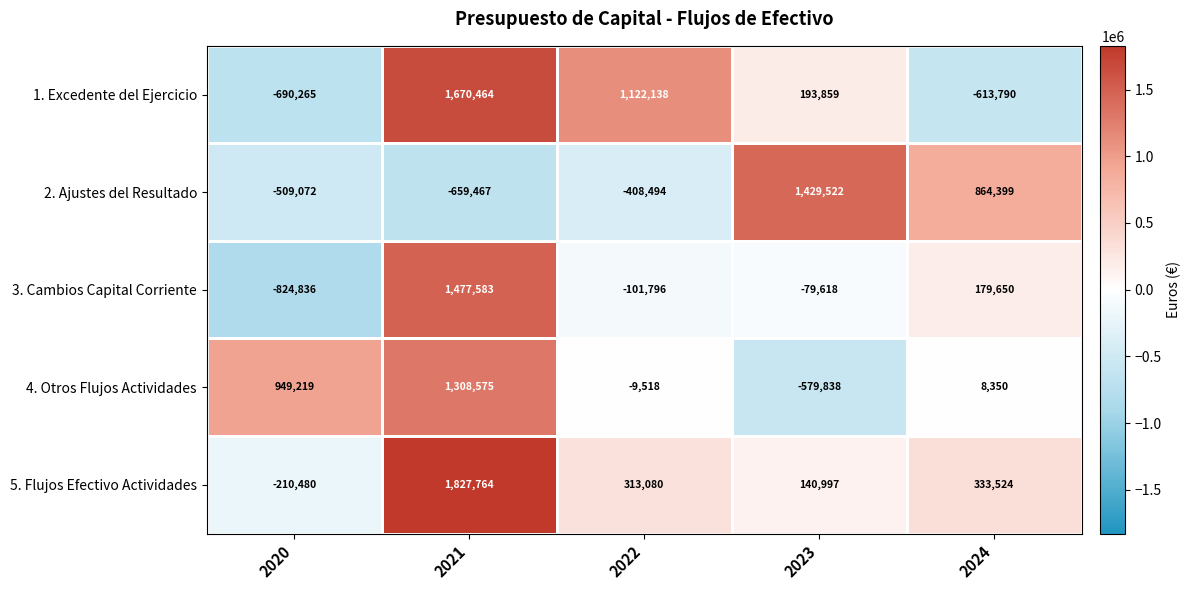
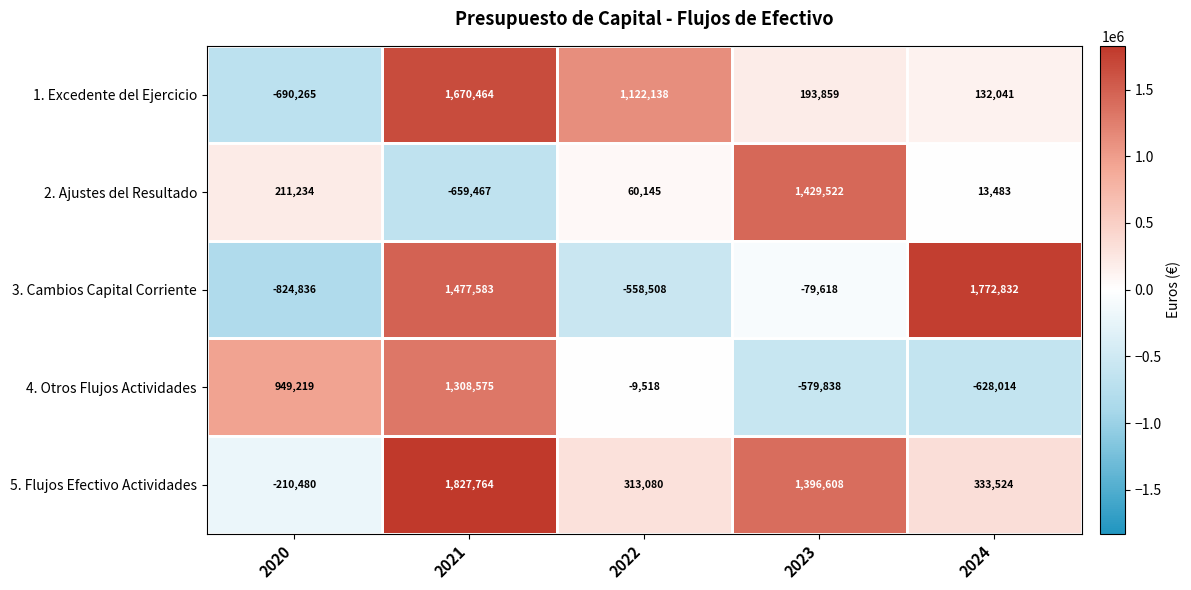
  {
    "1. Excedente del Ejercicio": {
      "2020": "-690,265",
      "2021": "1,670,464",
      "2022": "1,122,138",
      "2023": "193,859",
-     "2024": "-613,790"
+     "2024": "132,041"
    },
    "2. Ajustes del Resultado": {
-     "2020": "-509,072",
+     "2020": "211,234",
      "2021": "-659,467",
-     "2022": "-408,494",
+     "2022": "60,145",
      "2023": "1,429,522",
-     "2024": "864,399"
+     "2024": "13,483"
    },
    "3. Cambios Capital Corriente": {
      "2020": "-824,836",
      "2021": "1,477,583",
-     "2022": "-101,796",
+     "2022": "-558,508",
      "2023": "-79,618",
-     "2024": "179,650"
+     "2024": "1,772,832"
    },
    "4. Otros Flujos Actividades": {
      "2020": "949,219",
      "2021": "1,308,575",
      "2022": "-9,518",
      "2023": "-579,838",
-     "2024": "8,350"
+     "2024": "-628,014"
    },
    "5. Flujos Efectivo Actividades": {
      "2020": "-210,480",
      "2021": "1,827,764",
      "2022": "313,080",
-     "2023": "140,997",
+     "2023": "1,396,608",
      "2024": "333,524"
    }
  }
